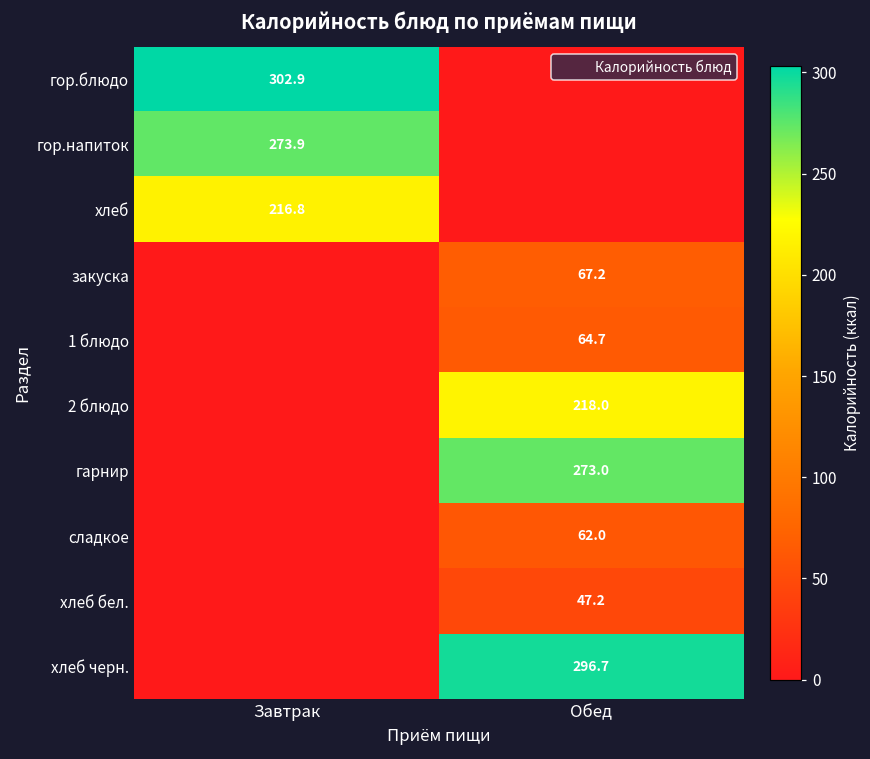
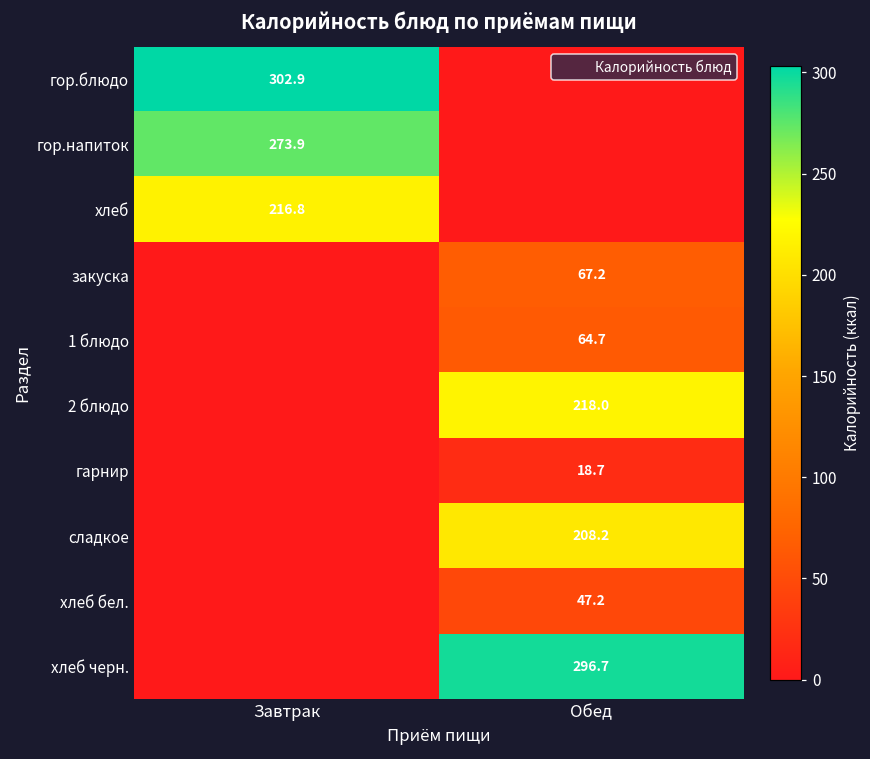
  {
    "гор.блюдо": {
      "Завтрак": 302.9
    },
    "гор.напиток": {
      "Завтрак": 273.9
    },
    "хлеб": {
      "Завтрак": 216.8
    },
    "закуска": {
      "Обед": 67.2
    },
    "1 блюдо": {
      "Обед": 64.7
    },
    "2 блюдо": {
      "Обед": 218.0
    },
    "гарнир": {
-     "Обед": 273.0
+     "Обед": 18.7
    },
    "сладкое": {
-     "Обед": 62.0
+     "Обед": 208.2
    },
    "хлеб бел.": {
      "Обед": 47.2
    },
    "хлеб черн.": {
      "Обед": 296.7
    }
  }
